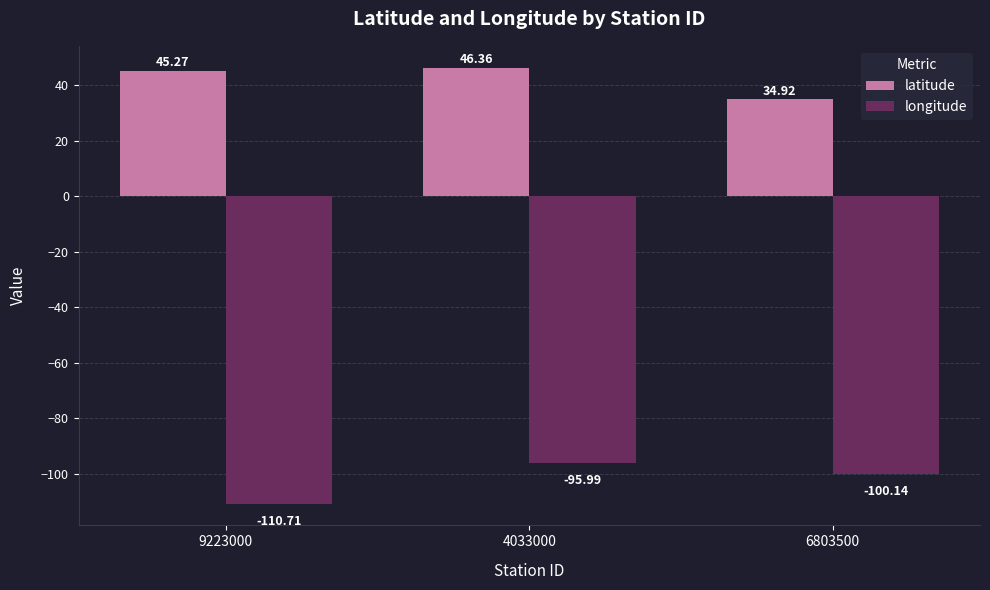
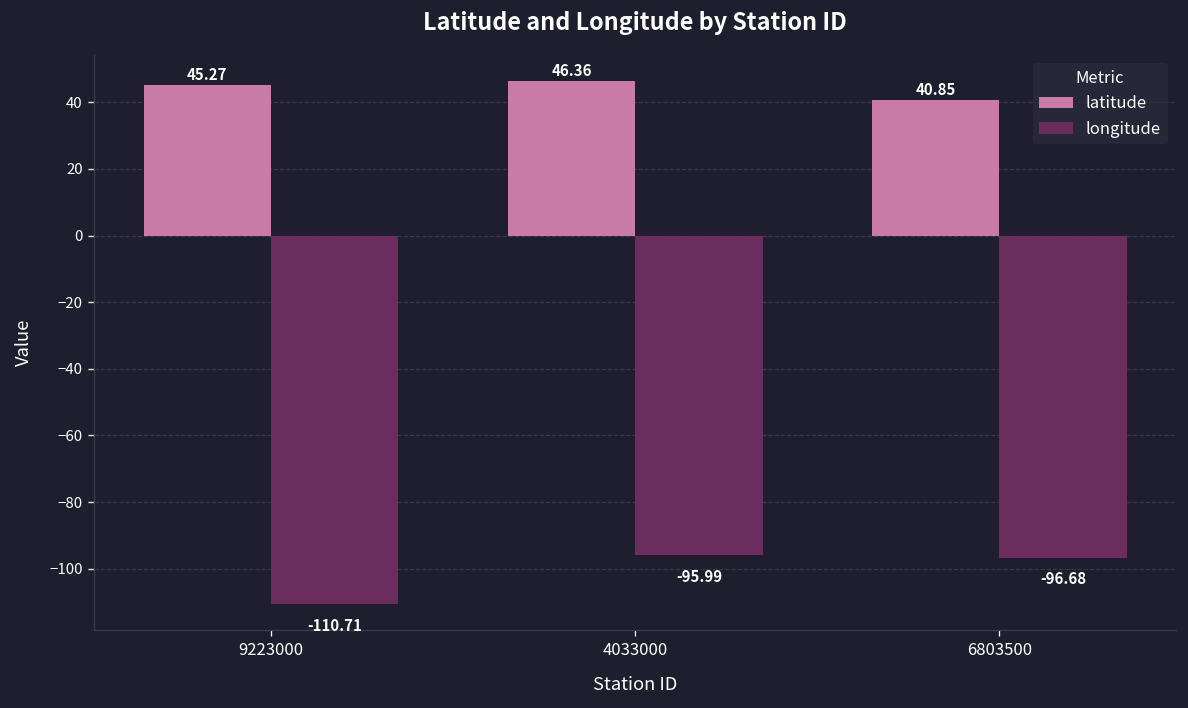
  {
    "latitude": {
      "9223000": 45.27,
      "4033000": 46.36,
-     "6803500": 34.92
+     "6803500": 40.85
    },
    "longitude": {
      "9223000": -110.71,
      "4033000": -95.99,
-     "6803500": -100.14
+     "6803500": -96.68
    }
  }
